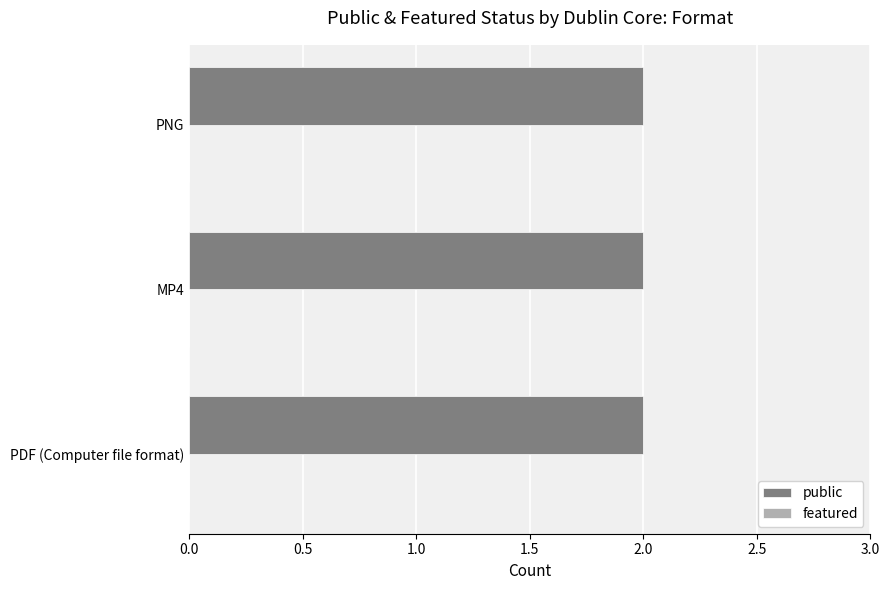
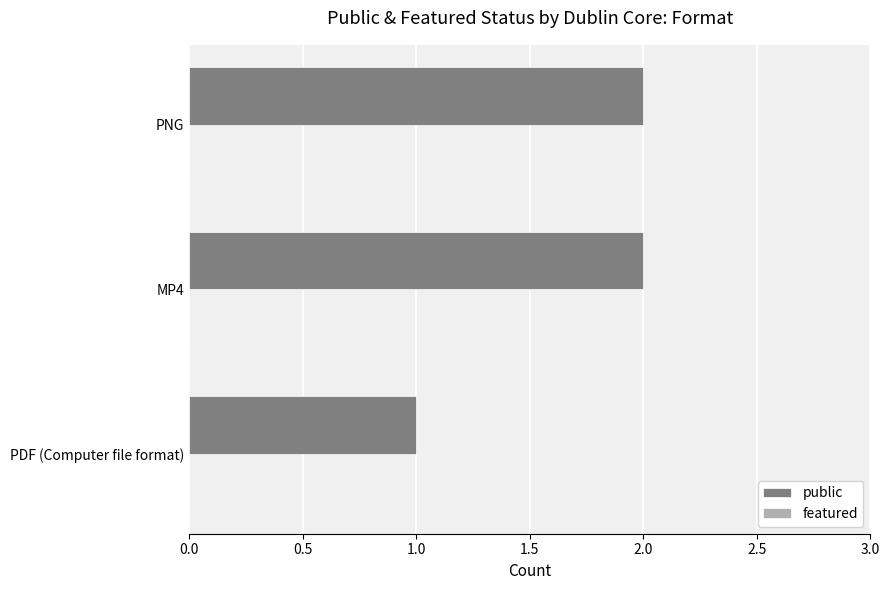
  {
    "public": {
      "PNG": 2,
      "MP4": 2,
-     "PDF (Computer file format)": 2
+     "PDF (Computer file format)": 1
    },
    "featured": {
      "PNG": 0,
      "MP4": 0,
      "PDF (Computer file format)": 0
    }
  }
